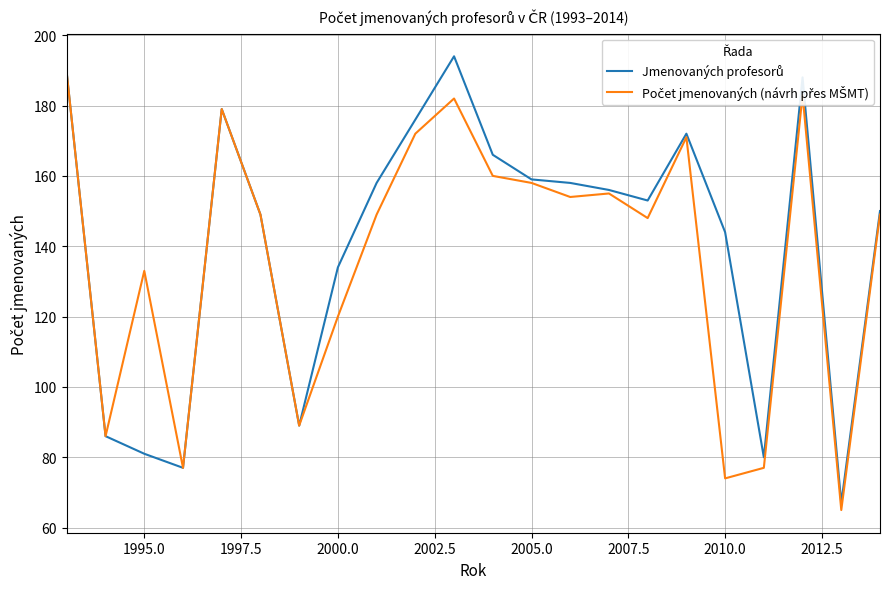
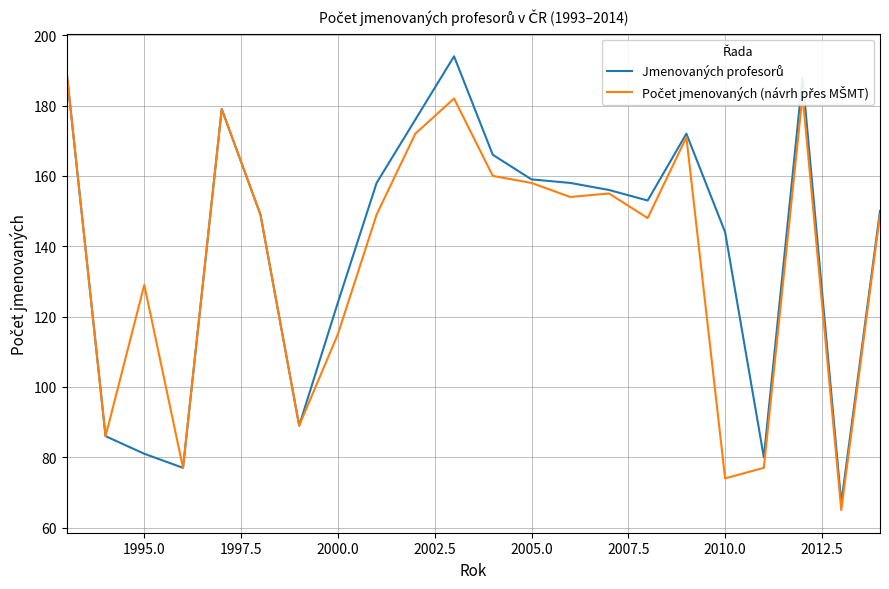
  {
    "Jmenovaných profesorů": {
      "1995.0": 81,
-     "2000.0": 134,
+     "2000.0": 124,
      "2005.0": 159,
      "2010.0": 144
    },
    "Počet jmenovaných (návrh přes MŠMT)": {
-     "1995.0": 133,
-     "2000.0": 120,
+     "1995.0": 129,
+     "2000.0": 115,
      "2005.0": 158,
      "2010.0": 74
    }
  }
